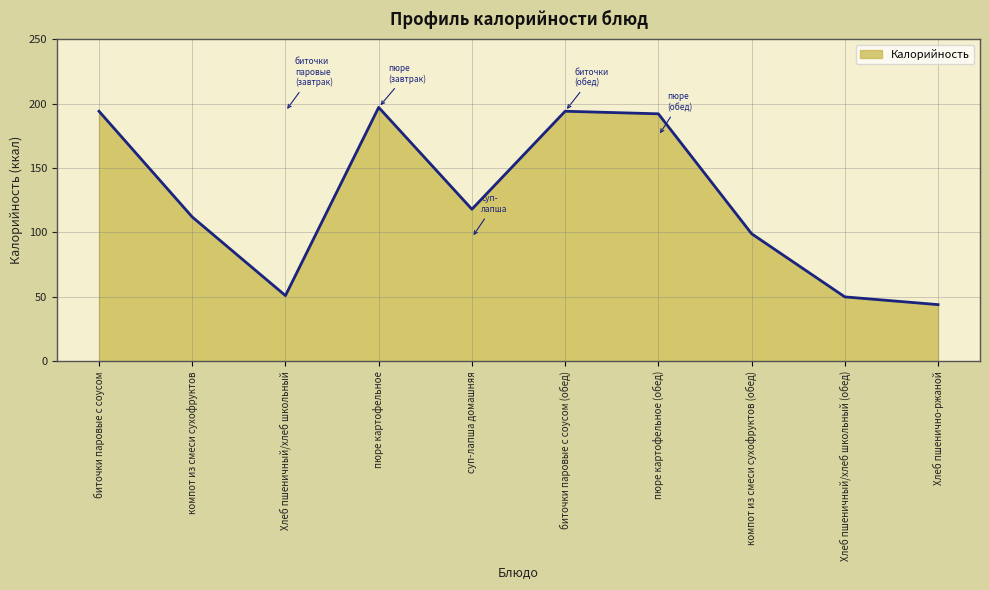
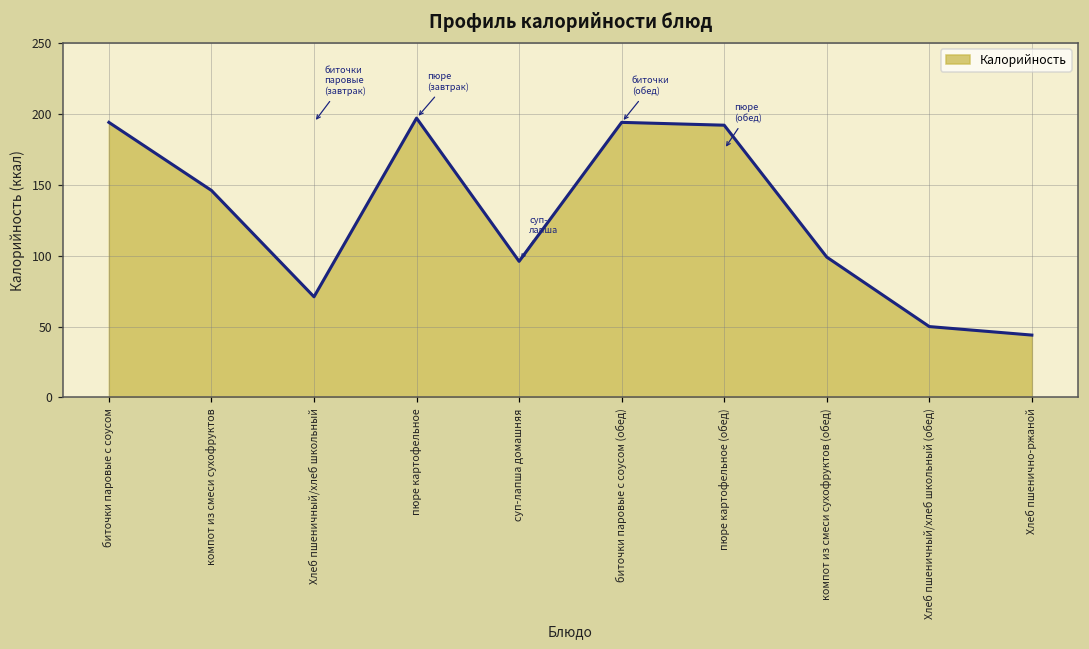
  {
    "биточки паровые с соусом": 194,
-   "компот из смеси сухофруктов": 112,
-   "Хлеб пшеничный/хлеб школьный": 51,
+   "компот из смеси сухофруктов": 146,
+   "Хлеб пшеничный/хлеб школьный": 71,
    "пюре картофельное": 197,
-   "суп-лапша домашняя": 118,
+   "суп-лапша домашняя": 96,
    "биточки паровые с соусом (обед)": 194,
    "пюре картофельное (обед)": 192,
    "компот из смеси сухофруктов (обед)": 99,
    "Хлеб пшеничный/хлеб школьный (обед)": 50,
    "Хлеб пшенично-ржаной": 44
  }
